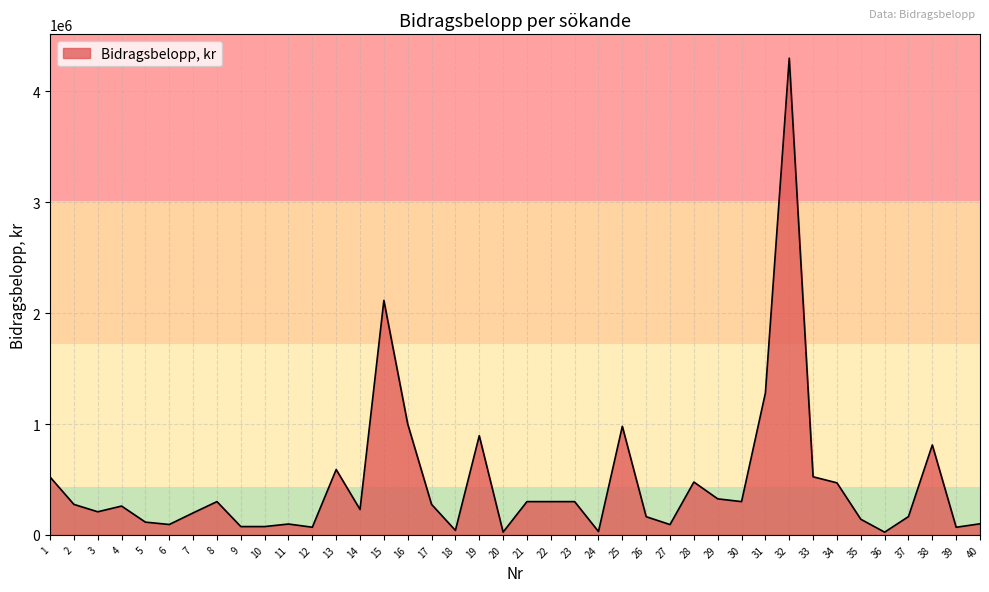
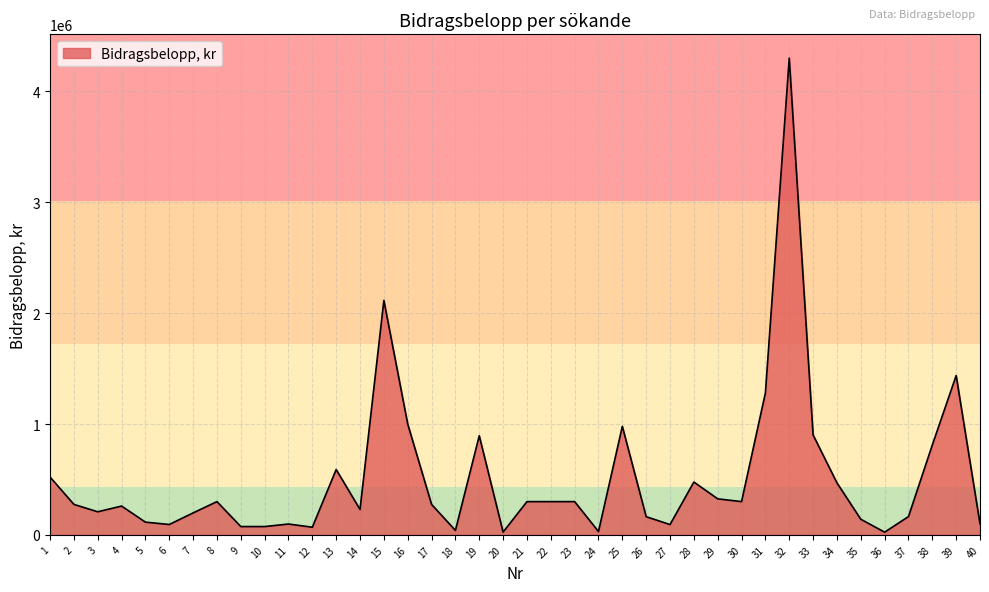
  {
    "1": 520000,
    "2": 280000,
    "3": 210000,
    "4": 260000,
    "5": 120000,
    "6": 90000,
    "7": 200000,
    "8": 300000,
    "9": 80000,
    "10": 80000,
    "11": 100000,
    "12": 70000,
    "13": 590000,
    "14": 230000,
    "15": 2120000,
    "16": 1000000,
    "17": 280000,
    "18": 40000,
    "19": 890000,
    "20": 30000,
    "21": 300000,
    "22": 300000,
    "23": 300000,
    "24": 30000,
    "25": 980000,
    "26": 160000,
    "27": 90000,
    "28": 480000,
    "29": 330000,
    "30": 300000,
    "31": 1280000,
    "32": 4300000,
-   "33": 520000,
+   "33": 900000,
    "34": 470000,
    "35": 140000,
    "36": 20000,
    "37": 170000,
    "38": 810000,
-   "39": 70000,
+   "39": 1440000,
    "40": 100000
  }
